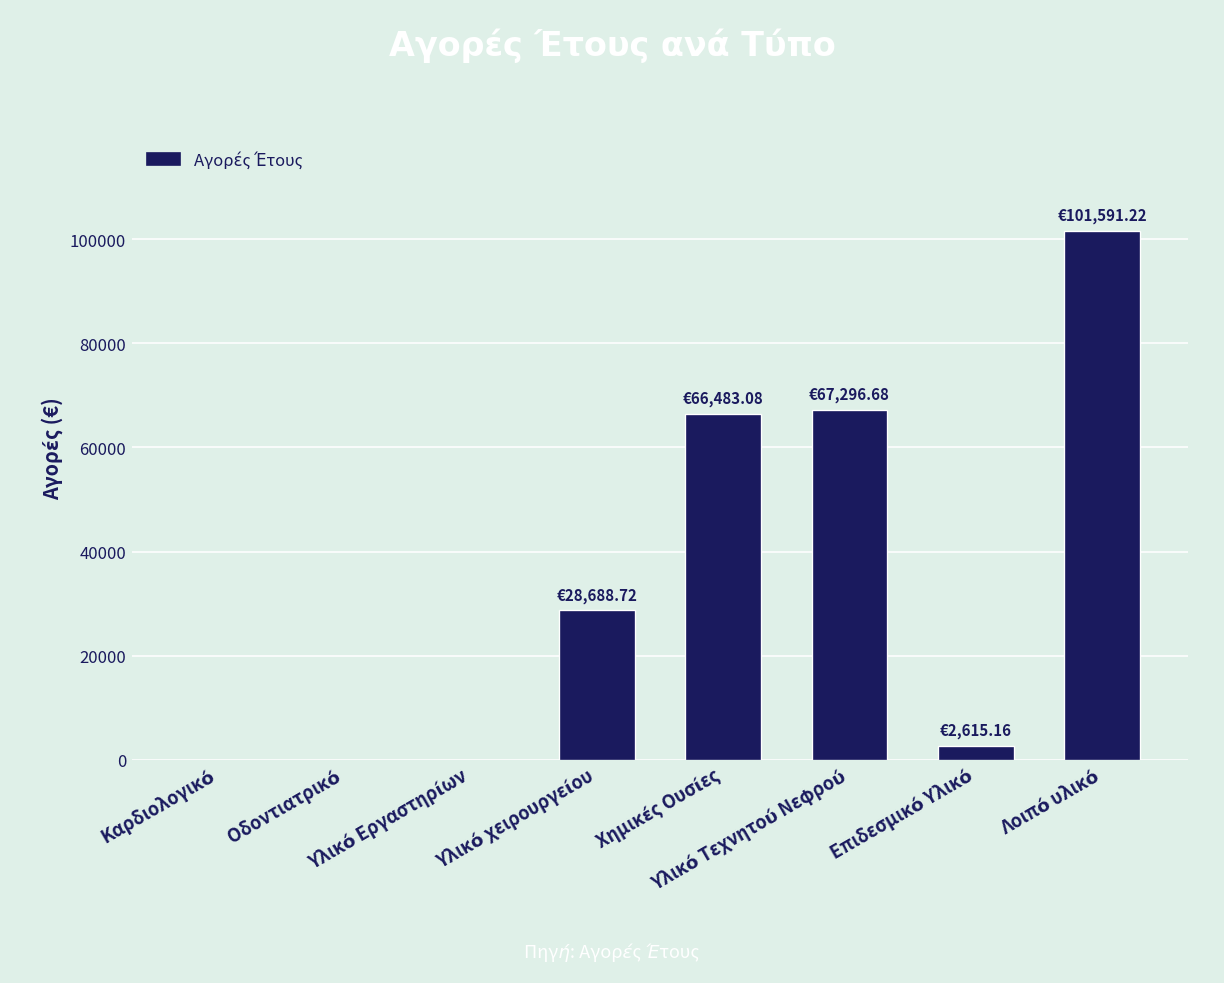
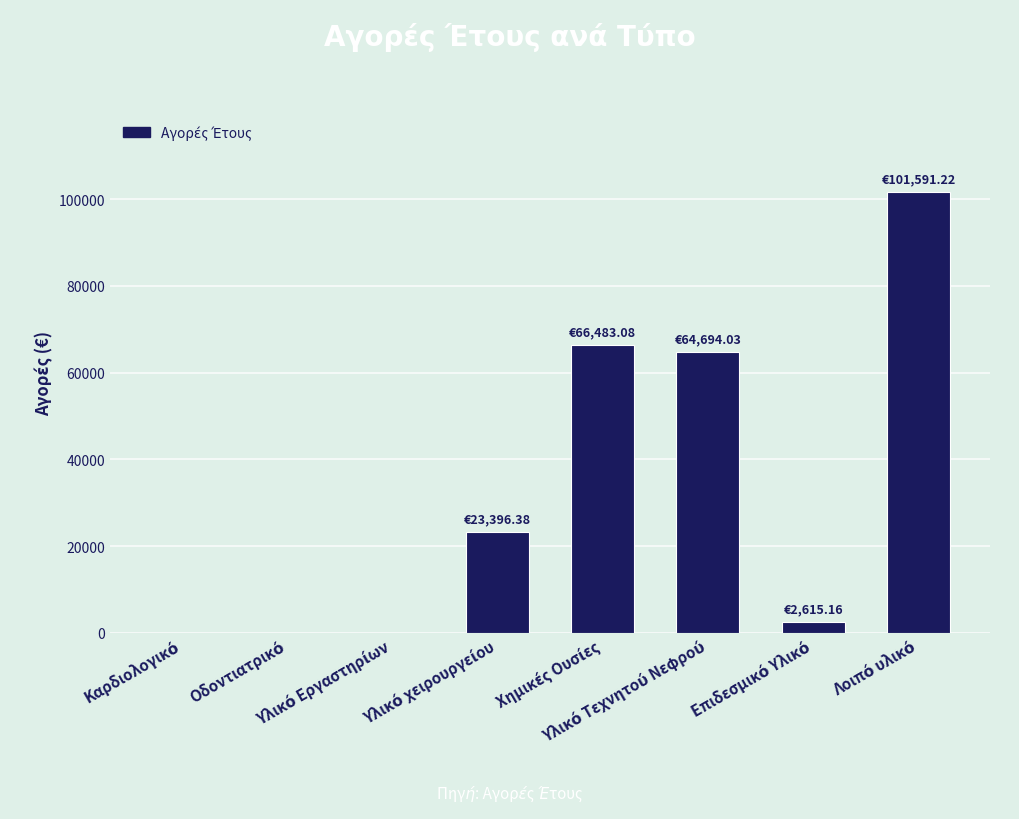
  {
-   "Υλικό χειρουργείου": "€28,688.72",
+   "Υλικό χειρουργείου": "€23,396.38",
    "Χημικές Ουσίες": "€66,483.08",
-   "Υλικό Τεχνητού Νεφρού": "€67,296.68",
+   "Υλικό Τεχνητού Νεφρού": "€64,694.03",
    "Επιδεσμικό Υλικό": "€2,615.16",
    "Λοιπό υλικό": "€101,591.22"
  }
